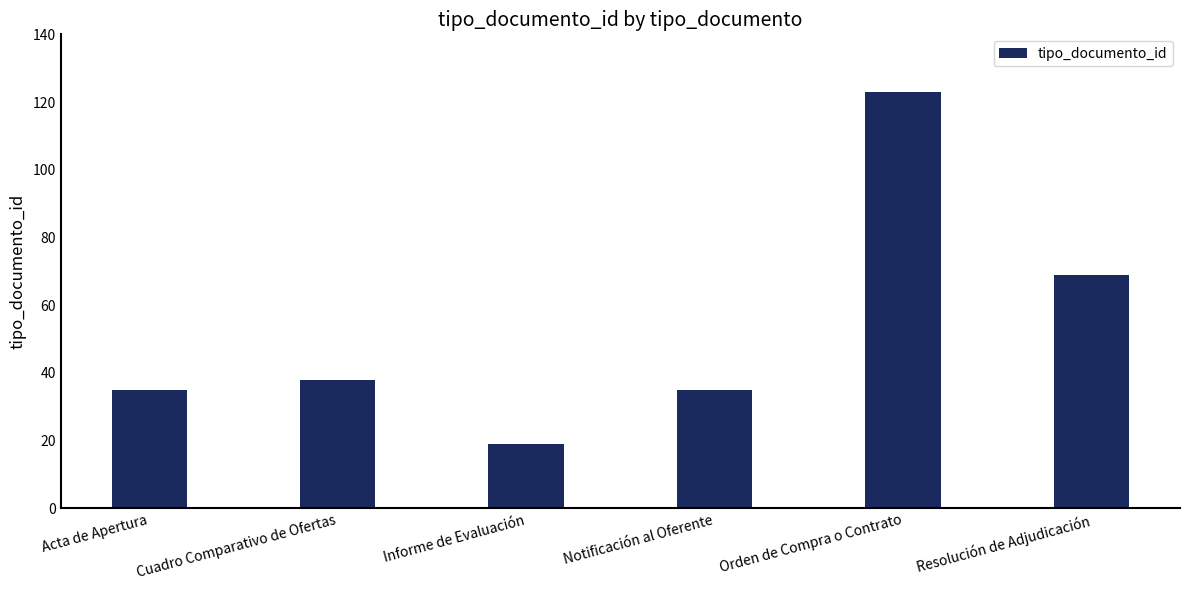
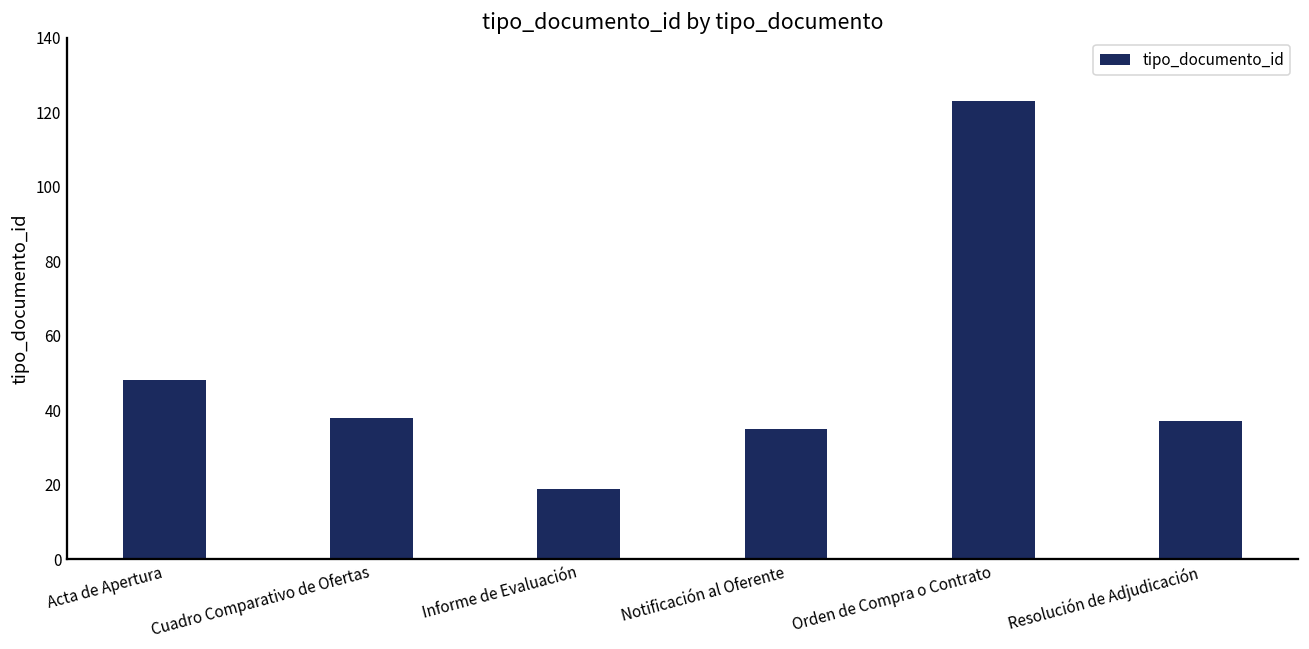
  {
-   "Acta de Apertura": 35,
+   "Acta de Apertura": 48,
    "Cuadro Comparativo de Ofertas": 38,
    "Informe de Evaluación": 19,
    "Notificación al Oferente": 35,
    "Orden de Compra o Contrato": 123,
-   "Resolución de Adjudicación": 69
+   "Resolución de Adjudicación": 37
  }
